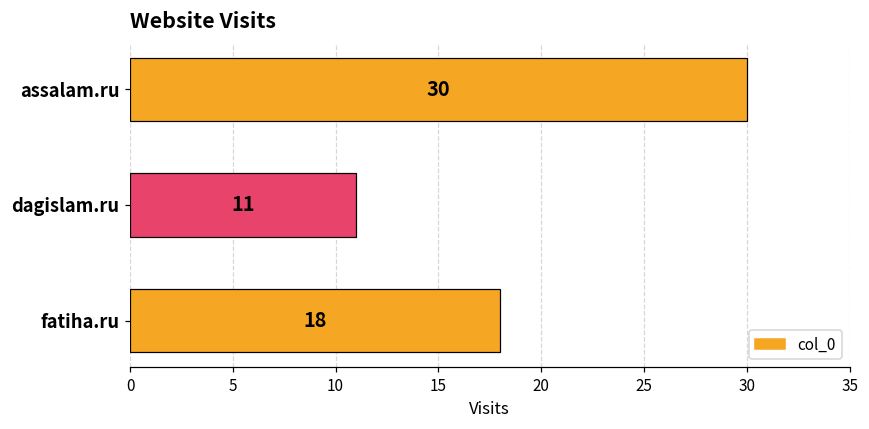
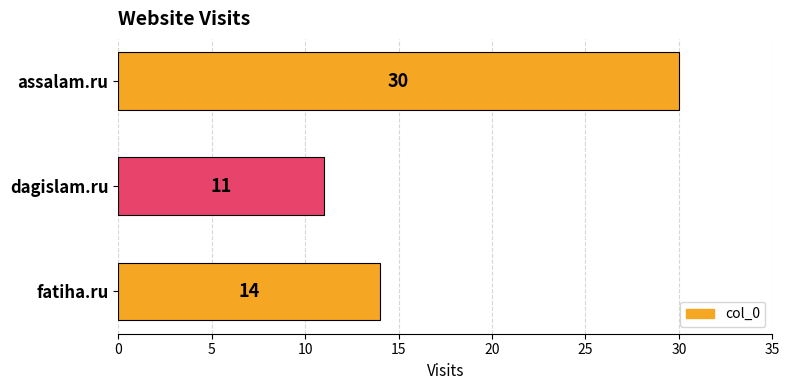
  {
    "assalam.ru": 30,
    "dagislam.ru": 11,
-   "fatiha.ru": 18
+   "fatiha.ru": 14
  }
